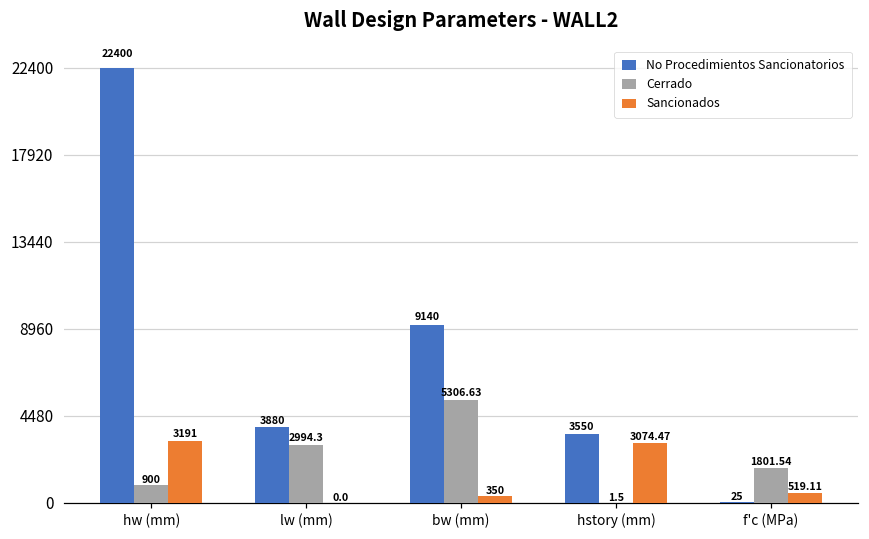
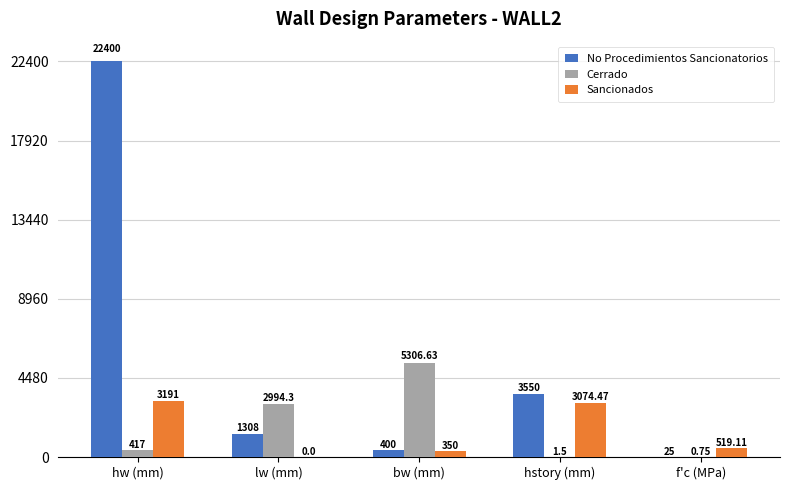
  {
    "No Procedimientos Sancionatorios": {
      "hw (mm)": 22400,
-     "lw (mm)": 3880,
-     "bw (mm)": 9140,
+     "lw (mm)": 1308,
+     "bw (mm)": 400,
      "hstory (mm)": 3550,
      "f'c (MPa)": 25
    },
    "Cerrado": {
-     "hw (mm)": 900,
+     "hw (mm)": 417,
      "lw (mm)": 2994.3,
      "bw (mm)": 5306.63,
      "hstory (mm)": 1.5,
-     "f'c (MPa)": 1801.54
+     "f'c (MPa)": 0.75
    },
    "Sancionados": {
      "hw (mm)": 3191,
      "lw (mm)": 0.0,
      "bw (mm)": 350,
      "hstory (mm)": 3074.47,
      "f'c (MPa)": 519.11
    }
  }
